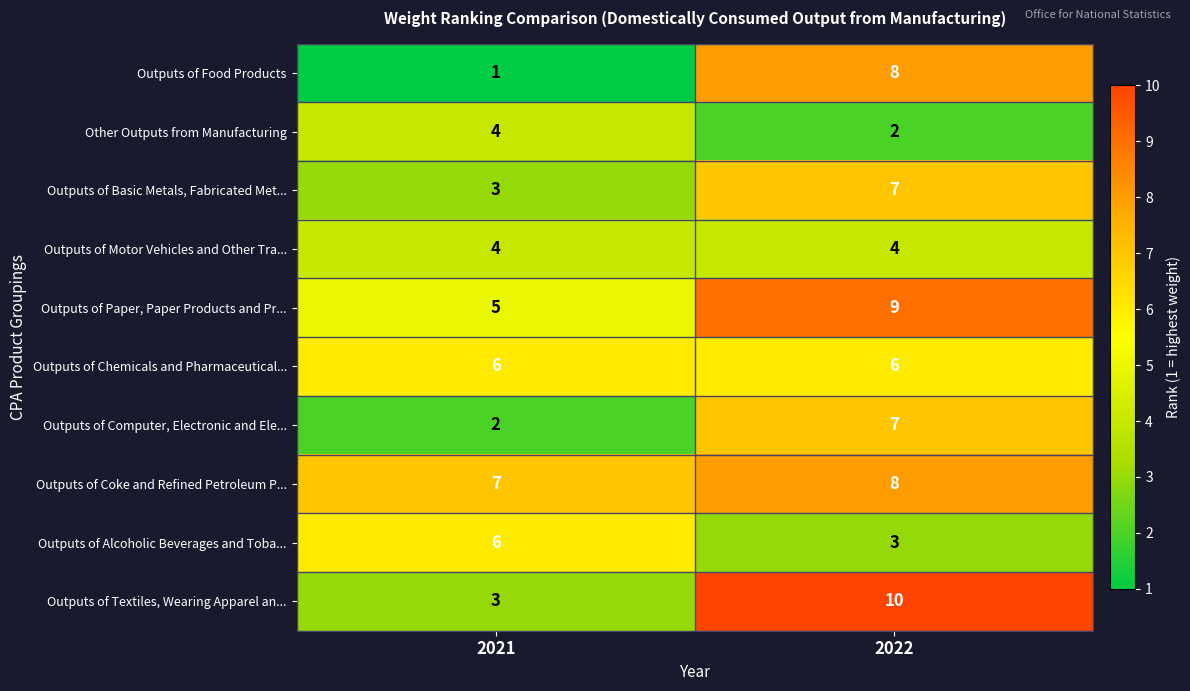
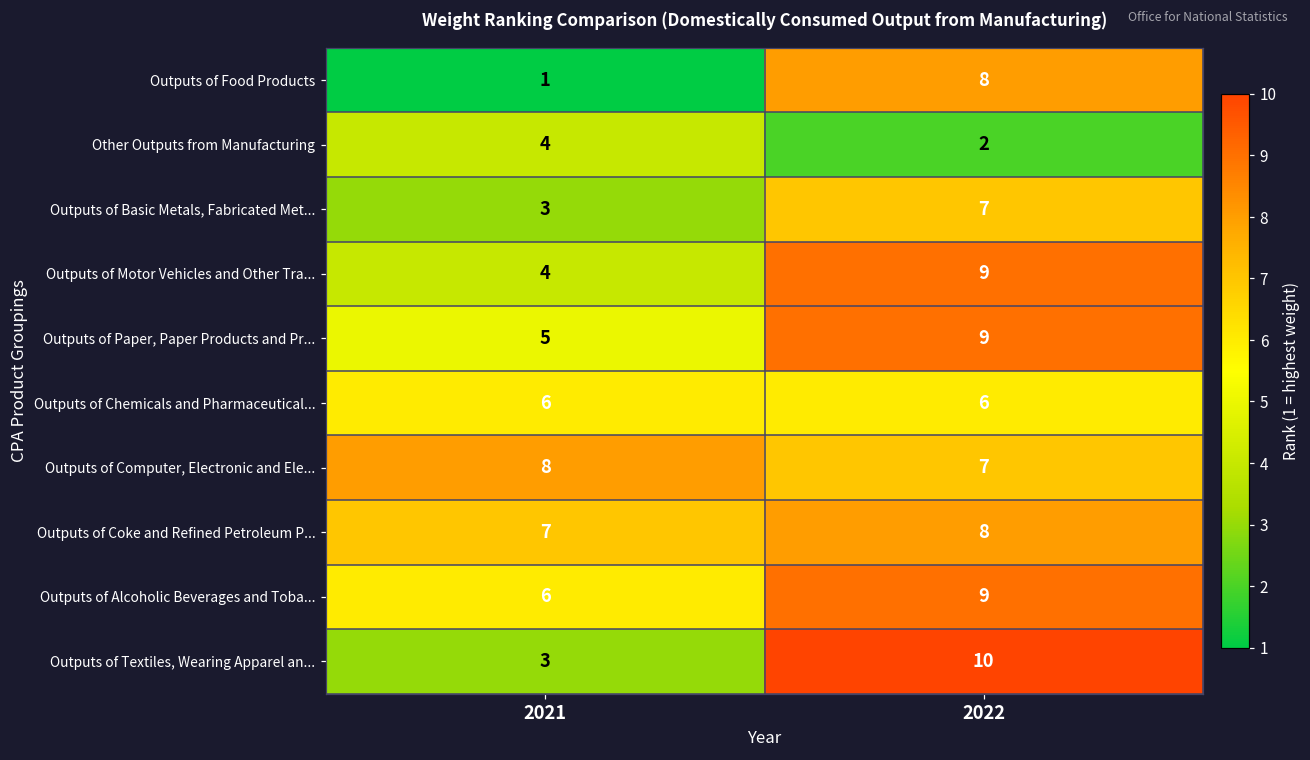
  {
    "Outputs of Food Products": {
      "2021": 1,
      "2022": 8
    },
    "Other Outputs from Manufacturing": {
      "2021": 4,
      "2022": 2
    },
    "Outputs of Basic Metals, Fabricated Met...": {
      "2021": 3,
      "2022": 7
    },
    "Outputs of Motor Vehicles and Other Tra...": {
      "2021": 4,
-     "2022": 4
+     "2022": 9
    },
    "Outputs of Paper, Paper Products and Pr...": {
      "2021": 5,
      "2022": 9
    },
    "Outputs of Chemicals and Pharmaceutical...": {
      "2021": 6,
      "2022": 6
    },
    "Outputs of Computer, Electronic and Ele...": {
-     "2021": 2,
+     "2021": 8,
      "2022": 7
    },
    "Outputs of Coke and Refined Petroleum P...": {
      "2021": 7,
      "2022": 8
    },
    "Outputs of Alcoholic Beverages and Toba...": {
      "2021": 6,
-     "2022": 3
+     "2022": 9
    },
    "Outputs of Textiles, Wearing Apparel an...": {
      "2021": 3,
      "2022": 10
    }
  }
